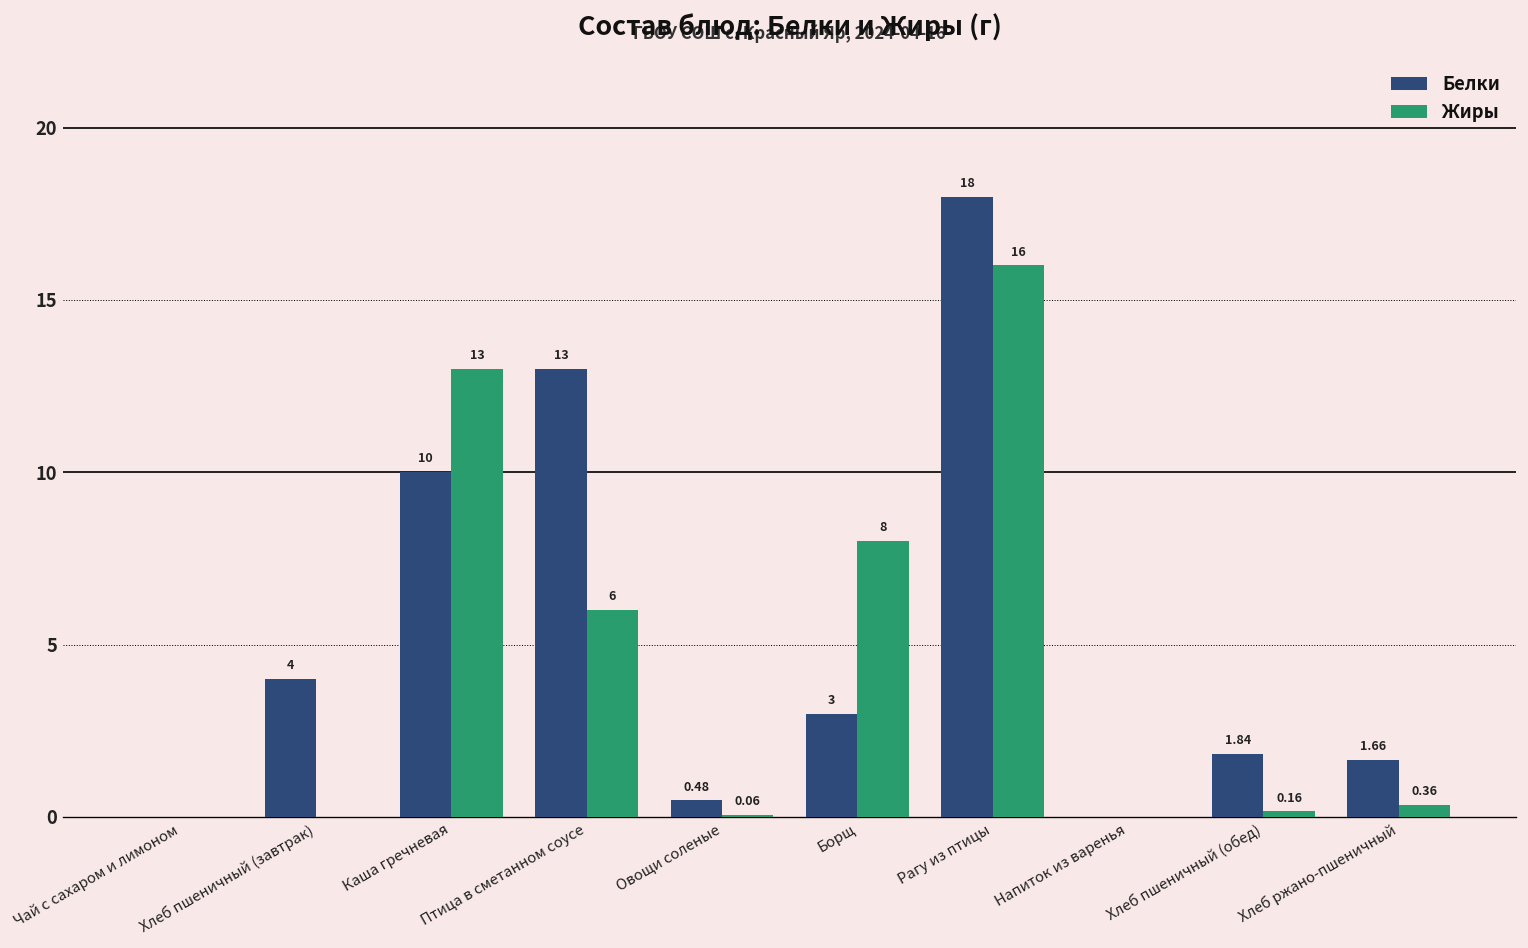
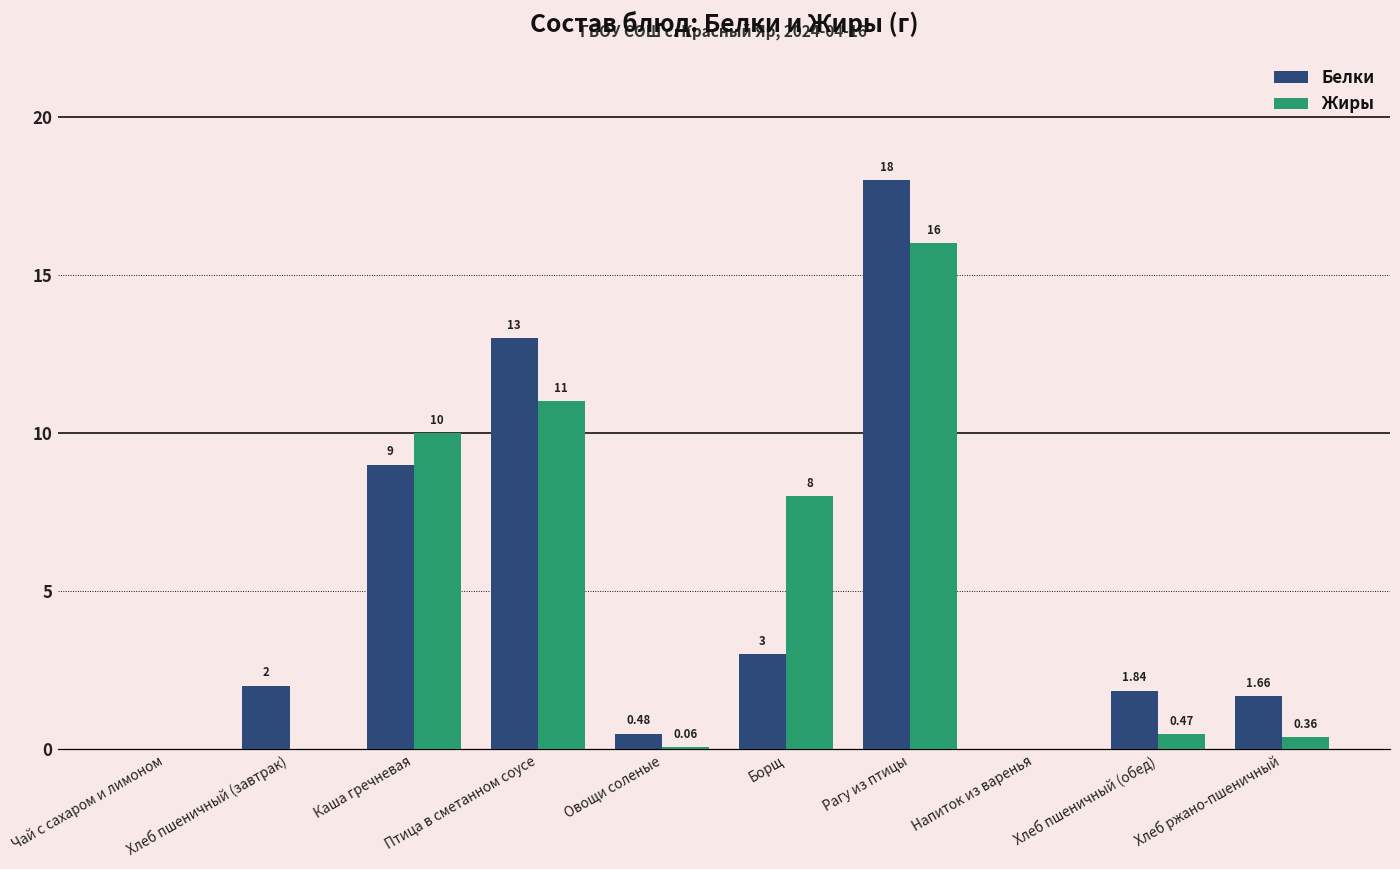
  {
    "Белки": {
-     "Хлеб пшеничный (завтрак)": 4,
-     "Каша гречневая": 10,
+     "Хлеб пшеничный (завтрак)": 2,
+     "Каша гречневая": 9,
      "Птица в сметанном соусе": 13,
      "Овощи соленые": 0.48,
      "Борщ": 3,
      "Рагу из птицы": 18,
      "Хлеб пшеничный (обед)": 1.84,
      "Хлеб ржано-пшеничный": 1.66
    },
    "Жиры": {
-     "Каша гречневая": 13,
-     "Птица в сметанном соусе": 6,
+     "Каша гречневая": 10,
+     "Птица в сметанном соусе": 11,
      "Овощи соленые": 0.06,
      "Борщ": 8,
      "Рагу из птицы": 16,
-     "Хлеб пшеничный (обед)": 0.16,
+     "Хлеб пшеничный (обед)": 0.47,
      "Хлеб ржано-пшеничный": 0.36
    }
  }
